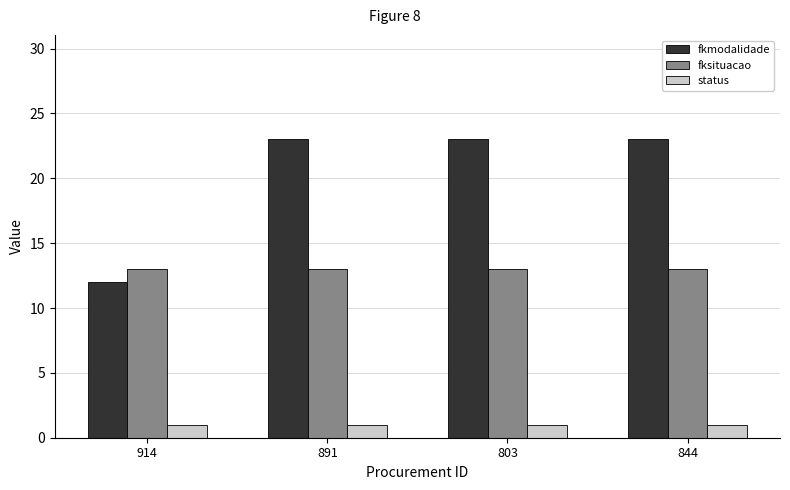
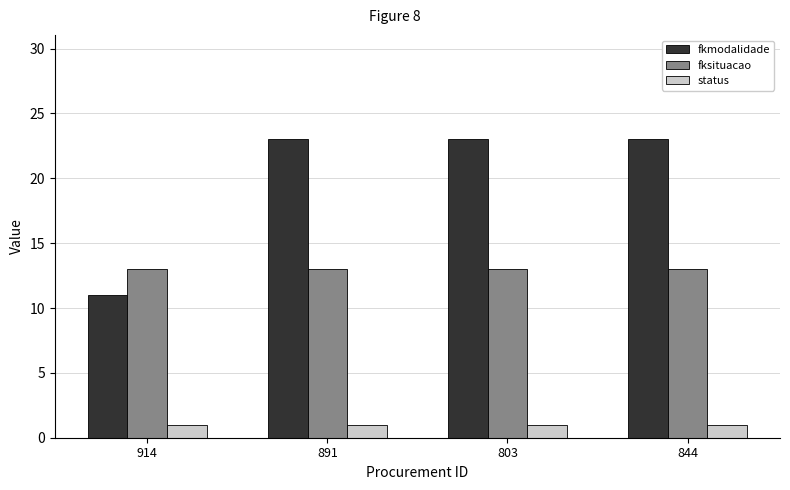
  {
    "fkmodalidade": {
-     "914": 12,
+     "914": 11,
      "891": 23,
      "803": 23,
      "844": 23
    },
    "fksituacao": {
      "914": 13,
      "891": 13,
      "803": 13,
      "844": 13
    },
    "status": {
      "914": 1,
      "891": 1,
      "803": 1,
      "844": 1
    }
  }
